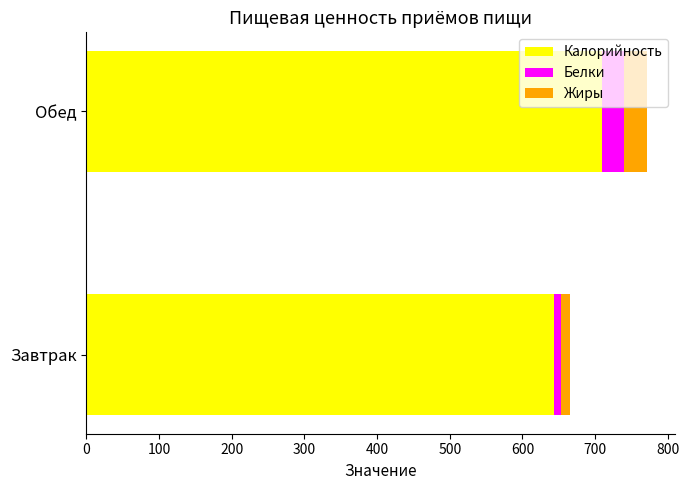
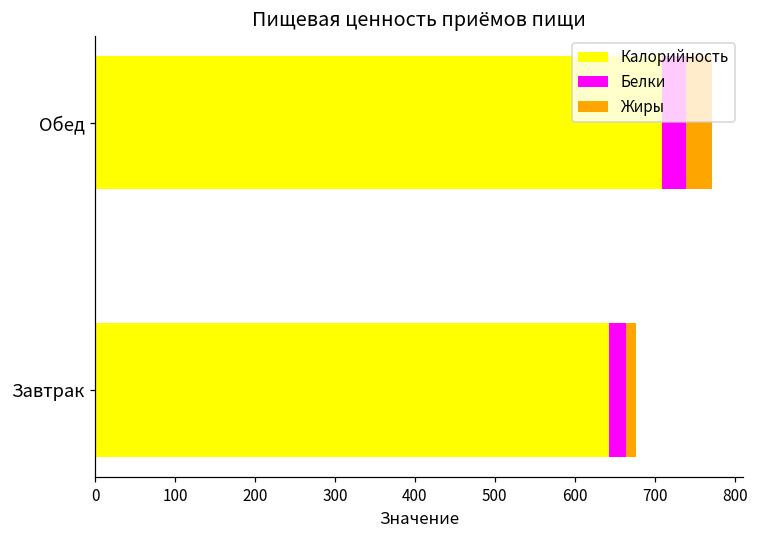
  {
    "Калорийность": {
      "Обед": 710,
      "Завтрак": 640
    },
    "Белки": {
      "Обед": 30,
-     "Завтрак": 10
+     "Завтрак": 20
    },
    "Жиры": {
      "Обед": 30,
      "Завтрак": 10
    }
  }
